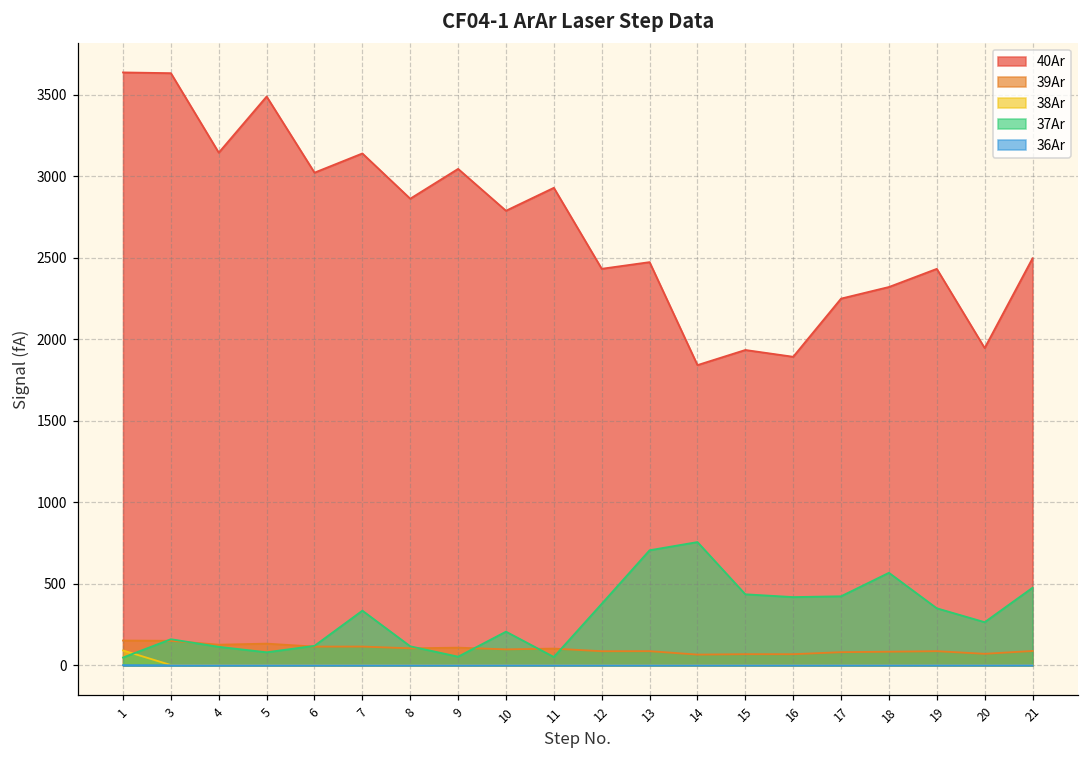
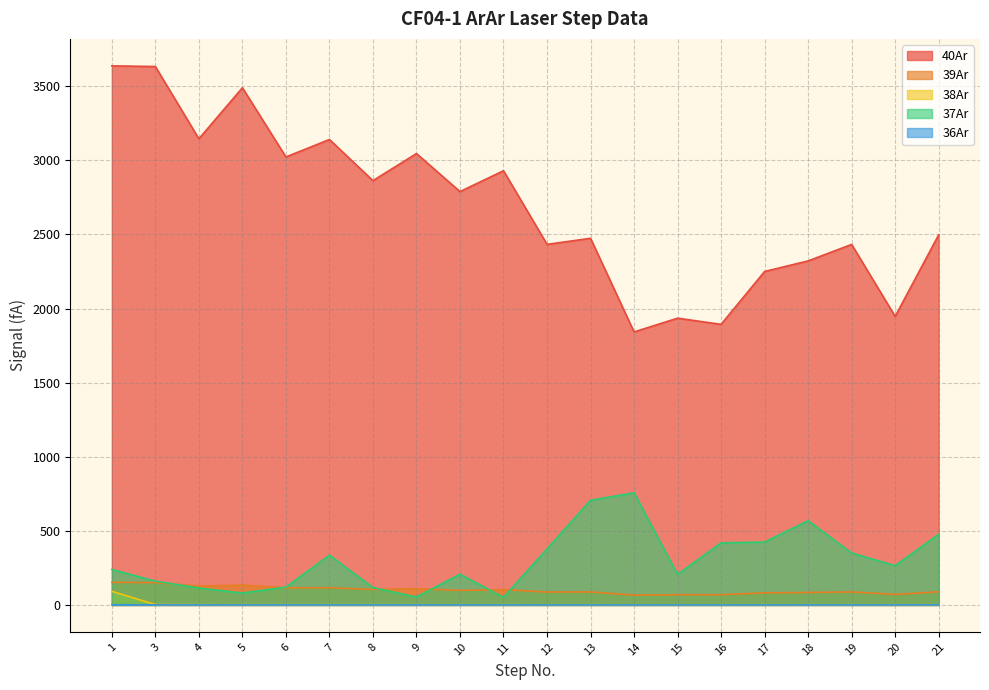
  {
    "38Ar": {
      "1": 90
    },
    "37Ar": {
-     "1": 50,
+     "1": 240,
      "5": 80,
      "7": 340,
      "9": 50,
      "10": 210,
      "11": 50,
      "12": 380,
      "13": 710,
      "14": 760,
-     "15": 440,
+     "15": 210,
      "16": 420,
      "17": 420,
      "18": 570,
      "19": 350,
      "20": 270,
      "21": 480
    },
    "36Ar": {
      "1": 0
    }
  }
